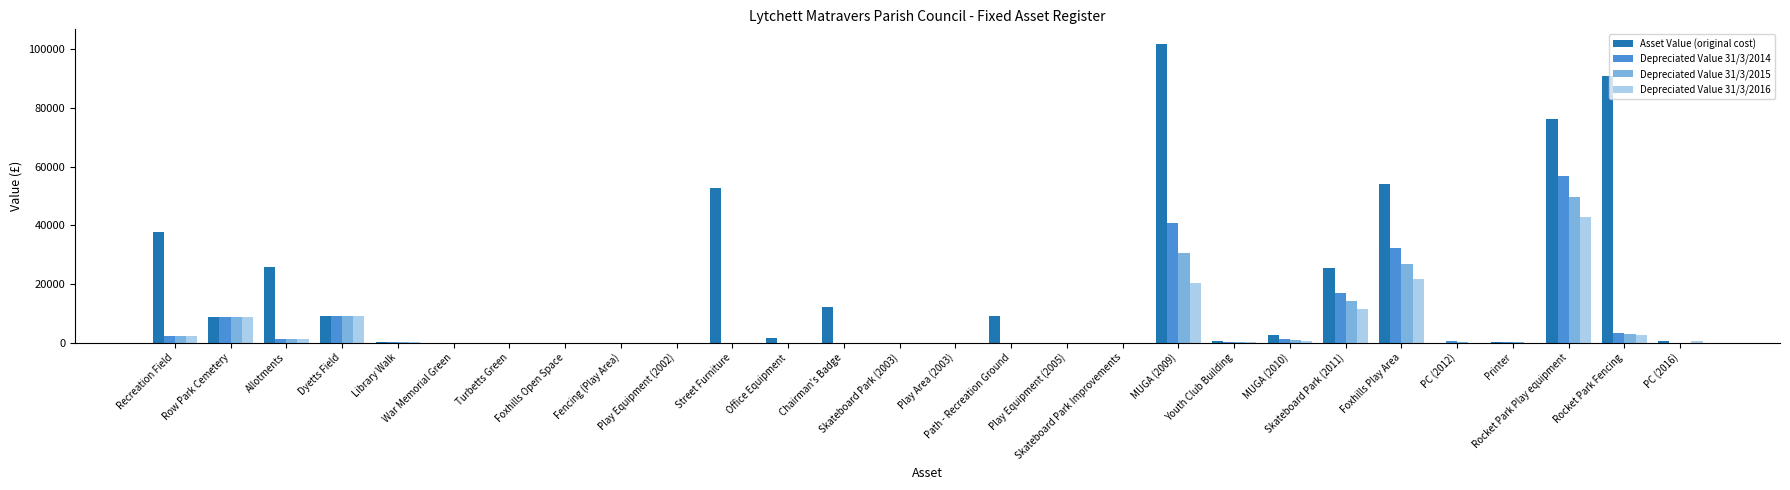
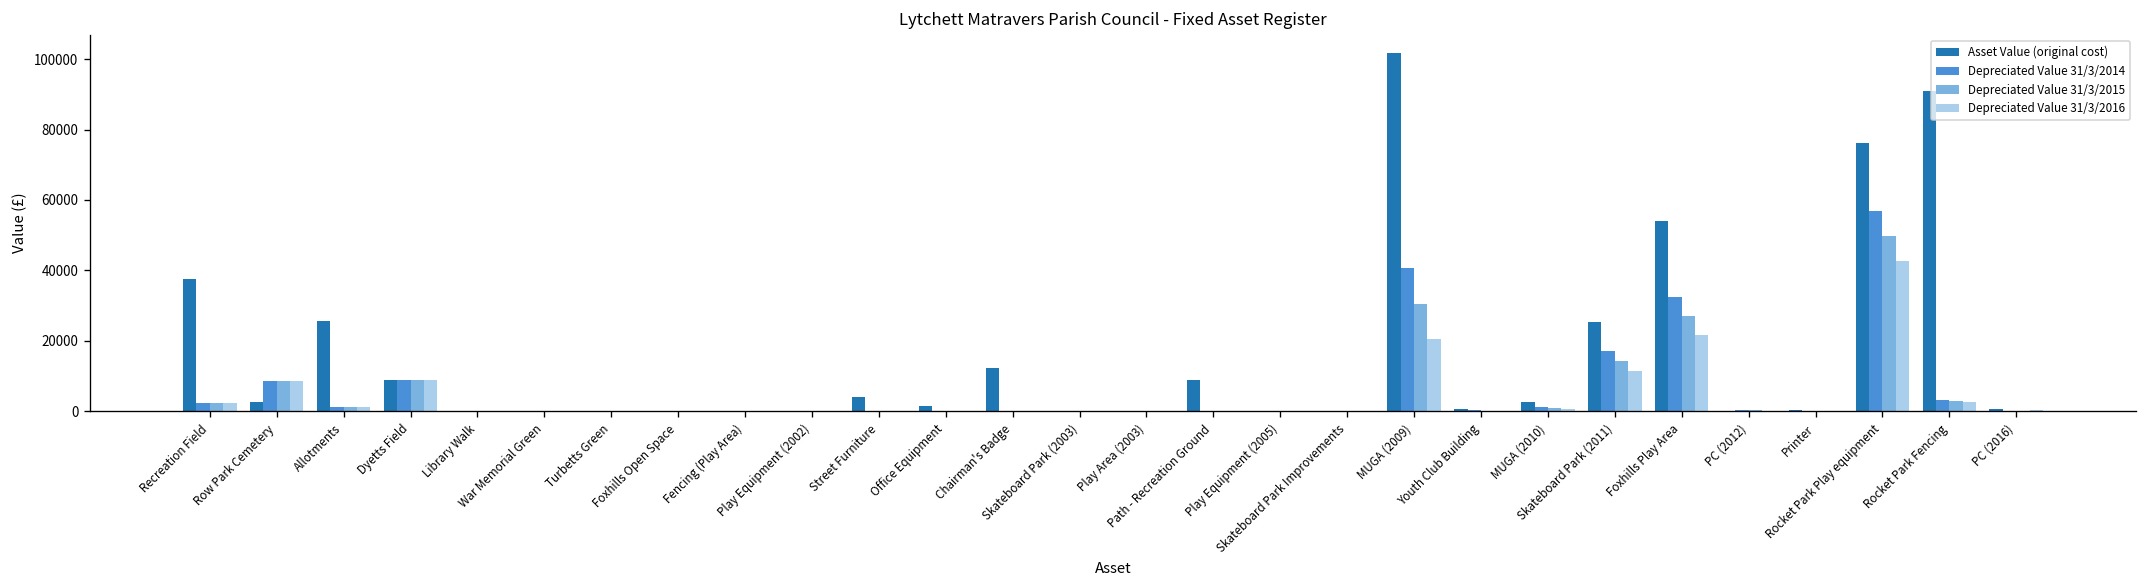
  {
    "Asset Value (original cost)": {
      "Recreation Field": 38000,
-     "Row Park Cemetery": 9000,
+     "Row Park Cemetery": 2000,
      "Allotments": 26000,
      "Dyetts Field": 9000,
      "War Memorial Green": 0,
      "Turbetts Green": 0,
      "Foxhills Open Space": 0,
      "Fencing (Play Area)": 0,
      "Play Equipment (2002)": 0,
-     "Street Furniture": 53000,
+     "Street Furniture": 4000,
      "Office Equipment": 1000,
      "Chairman's Badge": 12000,
      "Skateboard Park (2003)": 0,
      "Play Area (2003)": 0,
      "Path - Recreation Ground": 9000,
      "Play Equipment (2005)": 0,
      "Skateboard Park Improvements": 0,
      "MUGA (2009)": 102000,
      "MUGA (2010)": 3000,
      "Skateboard Park (2011)": 25000,
      "Foxhills Play Area": 54000,
      "PC (2012)": 0,
      "Rocket Park Play equipment": 76000,
      "Rocket Park Fencing": 91000
    }
  }
